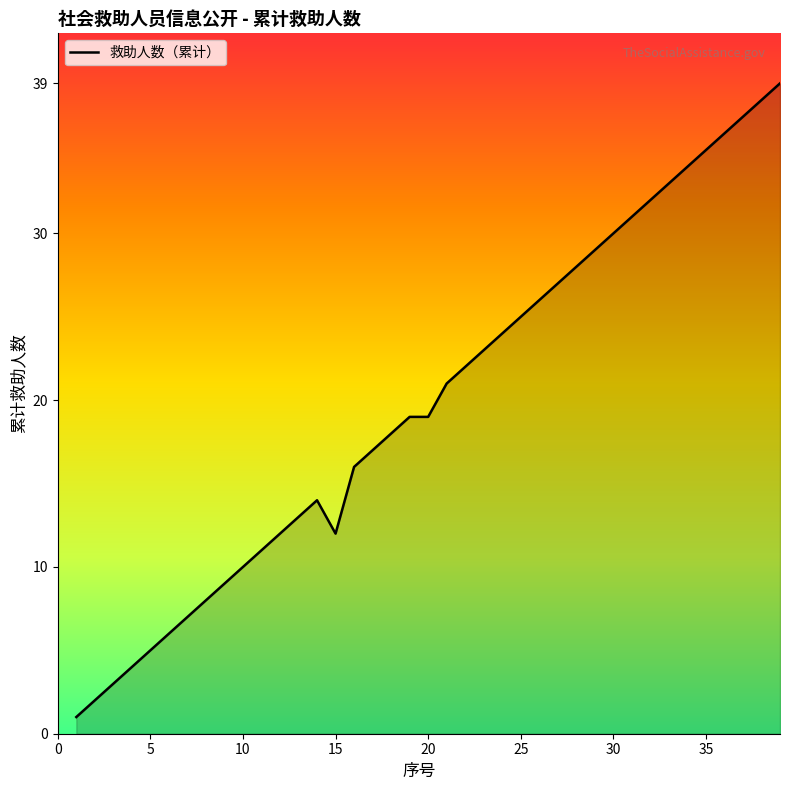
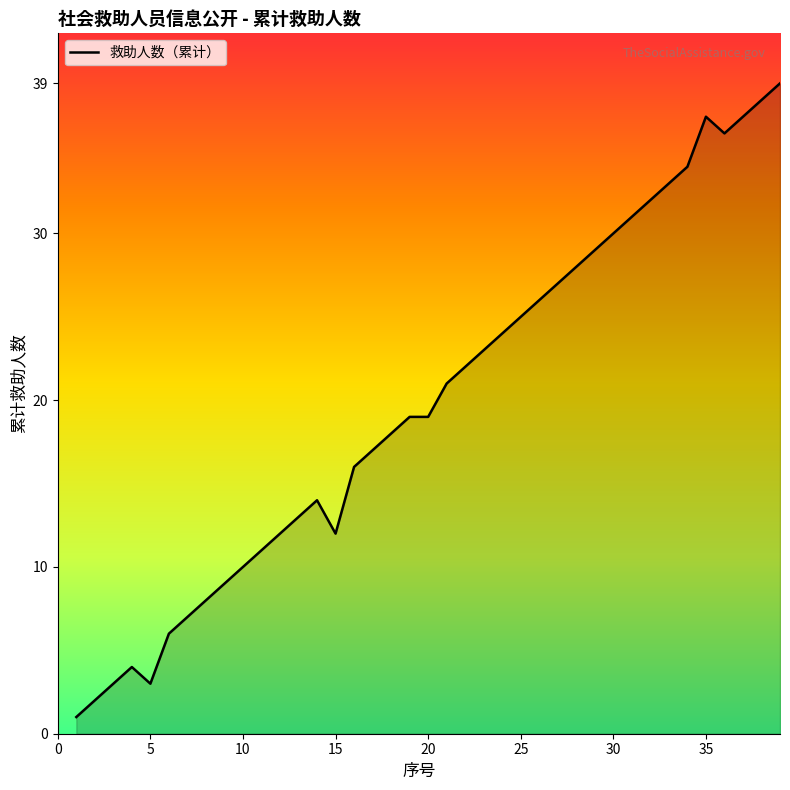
  {
-   "5": 5,
+   "5": 3,
    "10": 10,
    "15": 12,
    "20": 19,
    "25": 25,
    "30": 30,
-   "35": 35
+   "35": 37
  }
